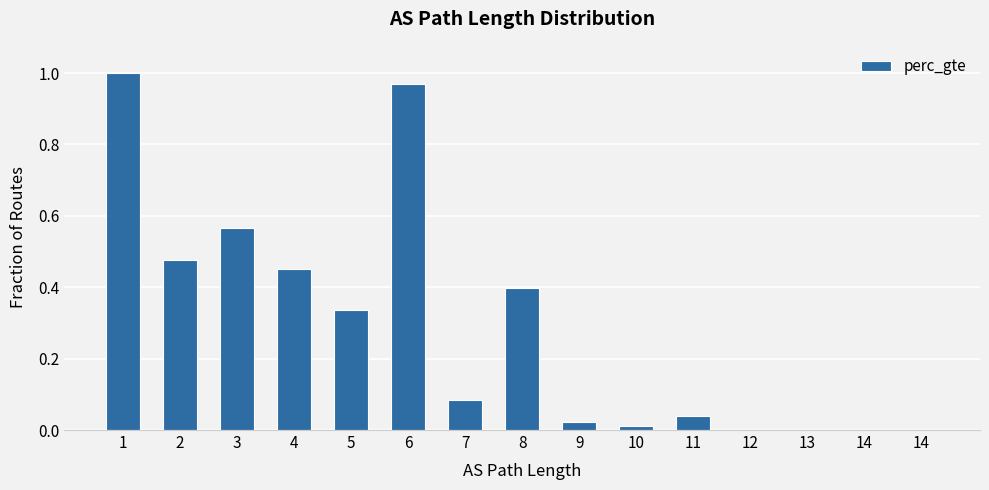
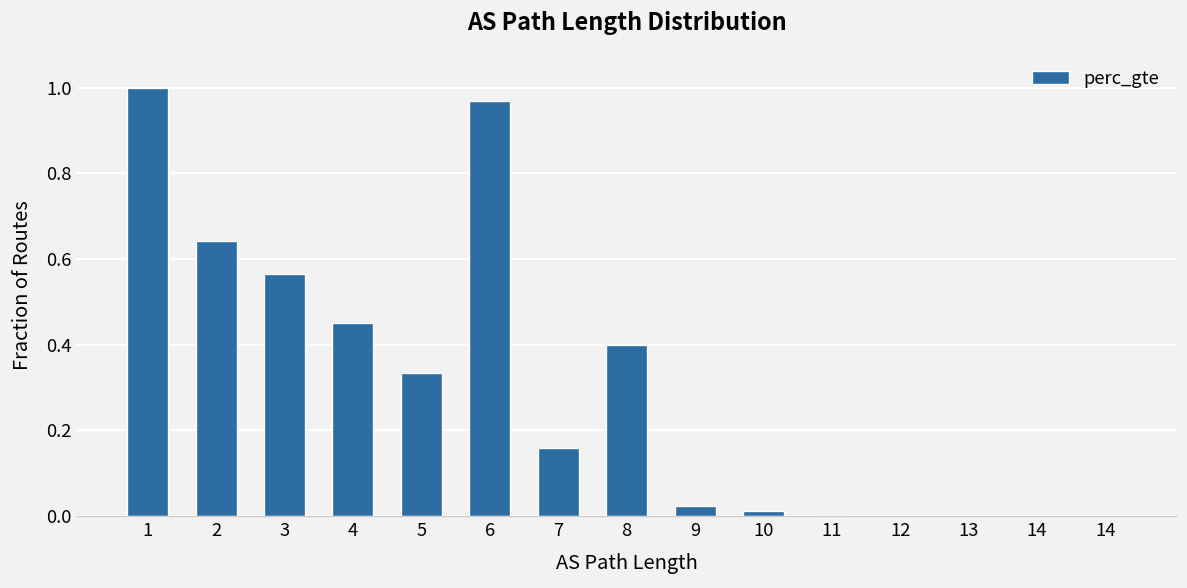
  {
    "1": 1.00,
-   "2": 0.48,
+   "2": 0.64,
    "3": 0.57,
    "4": 0.45,
    "5": 0.33,
    "6": 0.97,
-   "7": 0.08,
+   "7": 0.16,
    "8": 0.40,
    "9": 0.02,
    "10": 0.01,
-   "11": 0.04
+   "11": 0.00
  }
